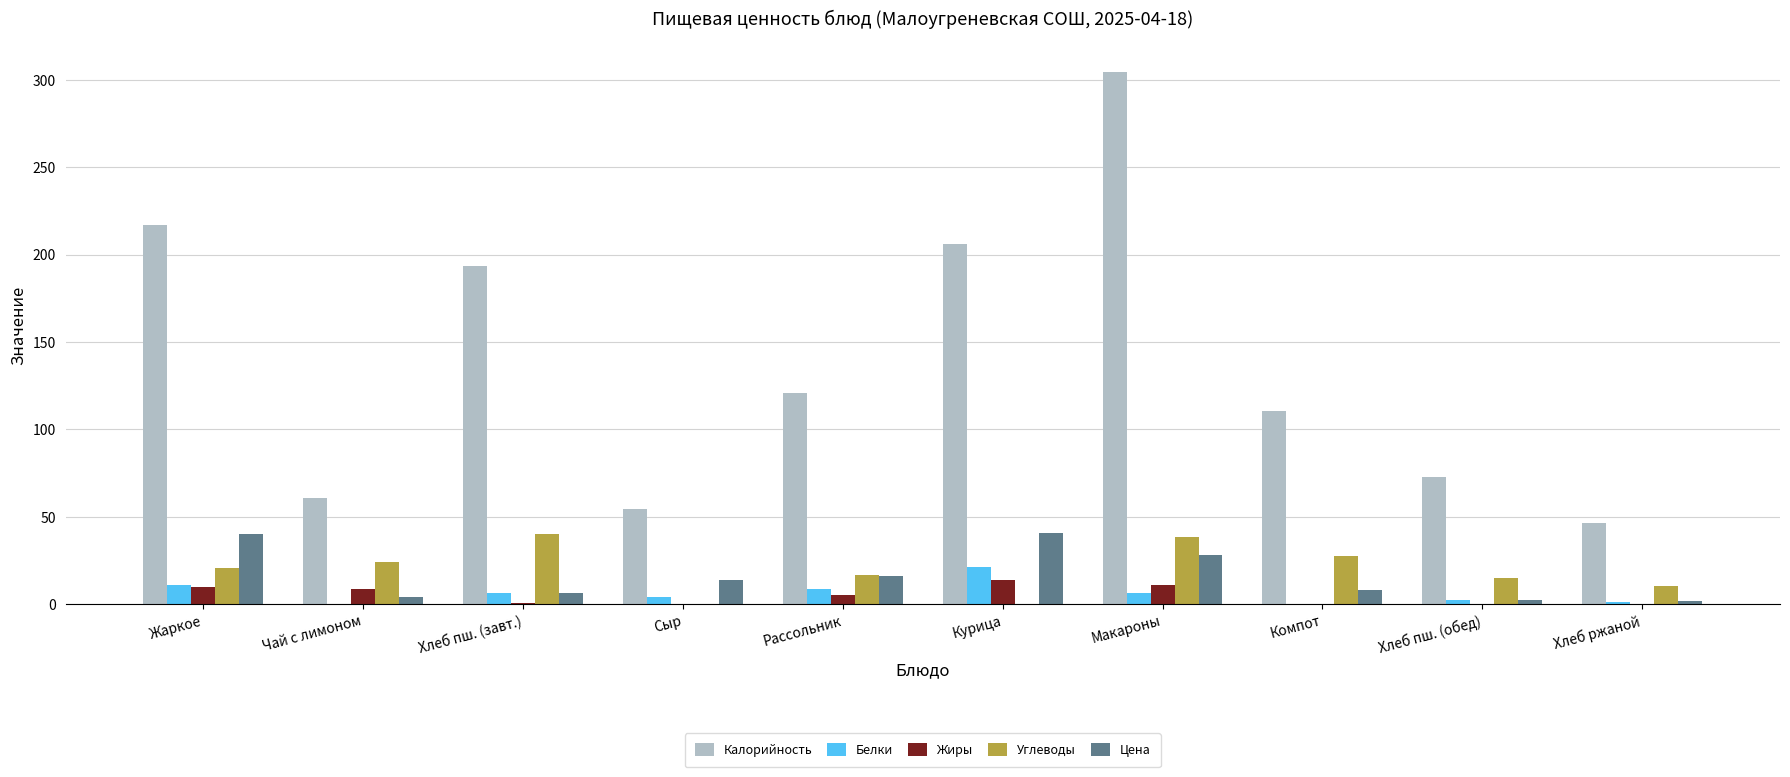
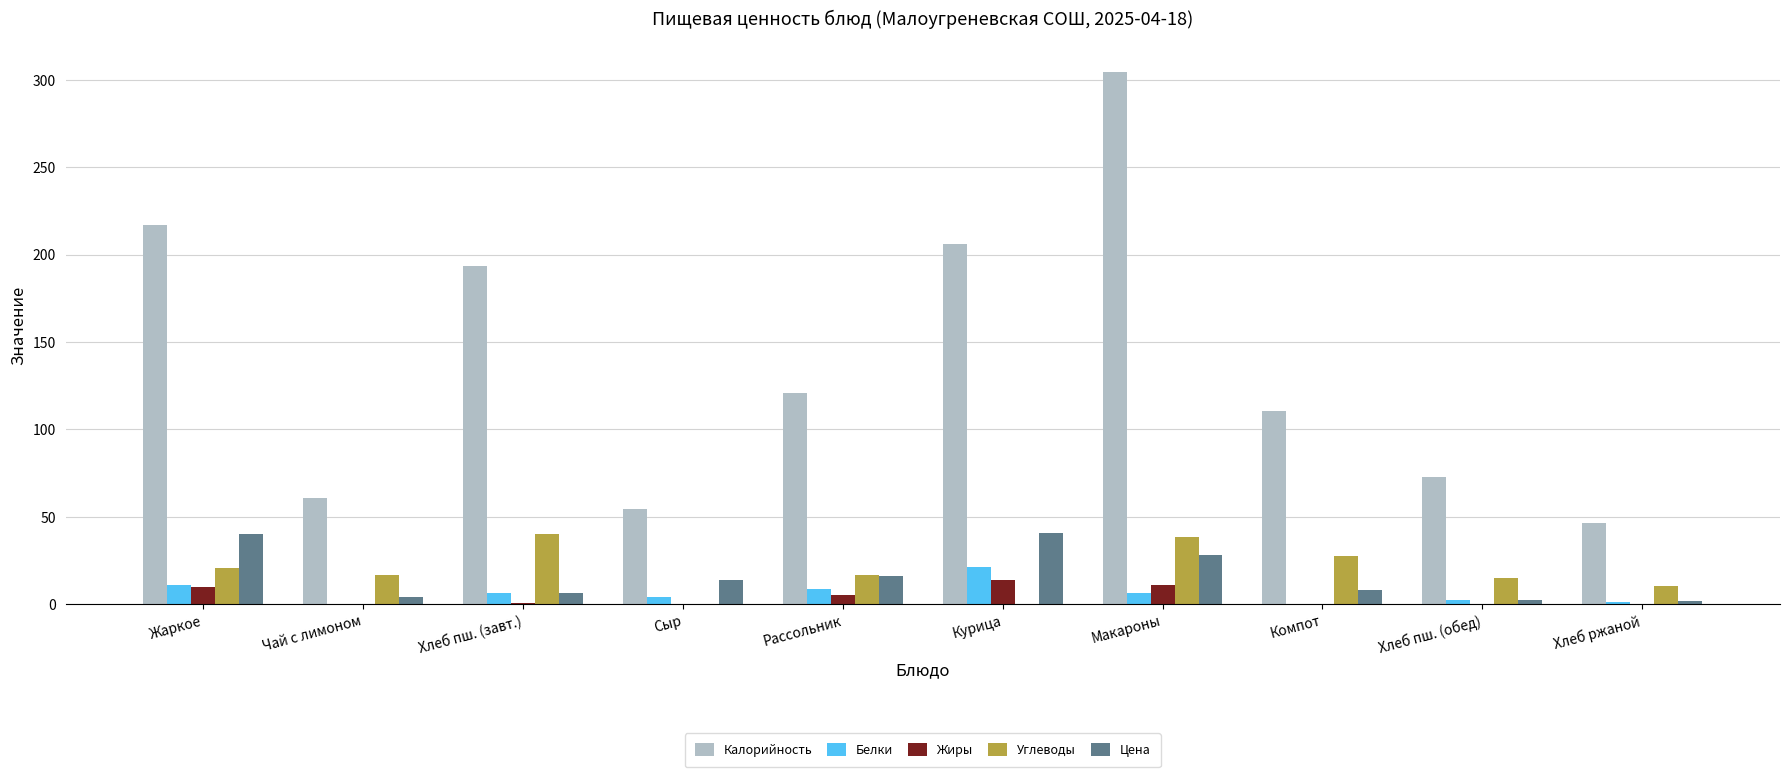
  {
    "Калорийность": {
      "Жаркое": 217,
      "Чай с лимоном": 61,
      "Хлеб пш. (завт.)": 194,
      "Сыр": 55,
      "Рассольник": 121,
      "Курица": 206,
      "Макароны": 304,
      "Компот": 111,
      "Хлеб пш. (обед)": 73,
      "Хлеб ржаной": 46
    },
    "Белки": {
      "Жаркое": 11,
      "Хлеб пш. (завт.)": 6,
      "Сыр": 4,
      "Рассольник": 9,
      "Курица": 21,
      "Макароны": 7,
      "Хлеб пш. (обед)": 2
    },
    "Жиры": {
      "Жаркое": 10,
-     "Чай с лимоном": 9,
+     "Чай с лимоном": 0,
      "Сыр": 0,
      "Рассольник": 5,
      "Курица": 14,
      "Макароны": 11
    },
    "Углеводы": {
      "Жаркое": 21,
-     "Чай с лимоном": 24,
+     "Чай с лимоном": 17,
      "Хлеб пш. (завт.)": 40,
      "Рассольник": 17,
      "Курица": 0,
      "Макароны": 38,
      "Компот": 28,
      "Хлеб пш. (обед)": 15,
      "Хлеб ржаной": 10
    },
    "Цена": {
      "Жаркое": 40,
      "Чай с лимоном": 4,
      "Хлеб пш. (завт.)": 7,
      "Сыр": 14,
      "Рассольник": 16,
      "Курица": 41,
      "Макароны": 28,
      "Компот": 8,
      "Хлеб пш. (обед)": 2,
      "Хлеб ржаной": 2
    }
  }
